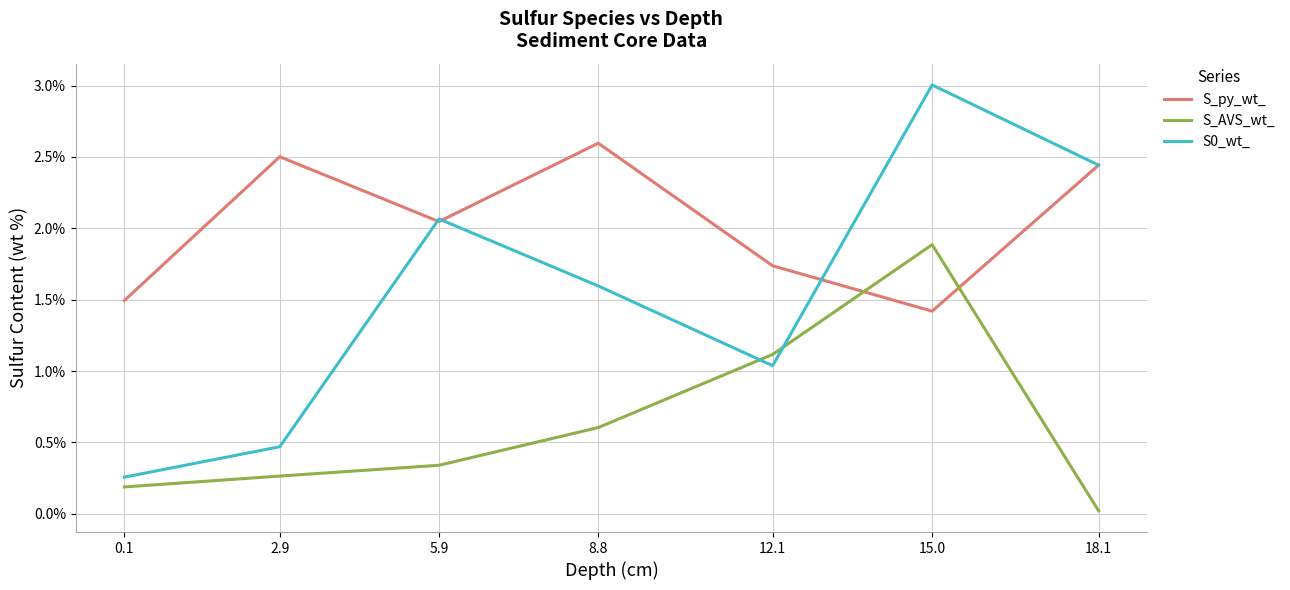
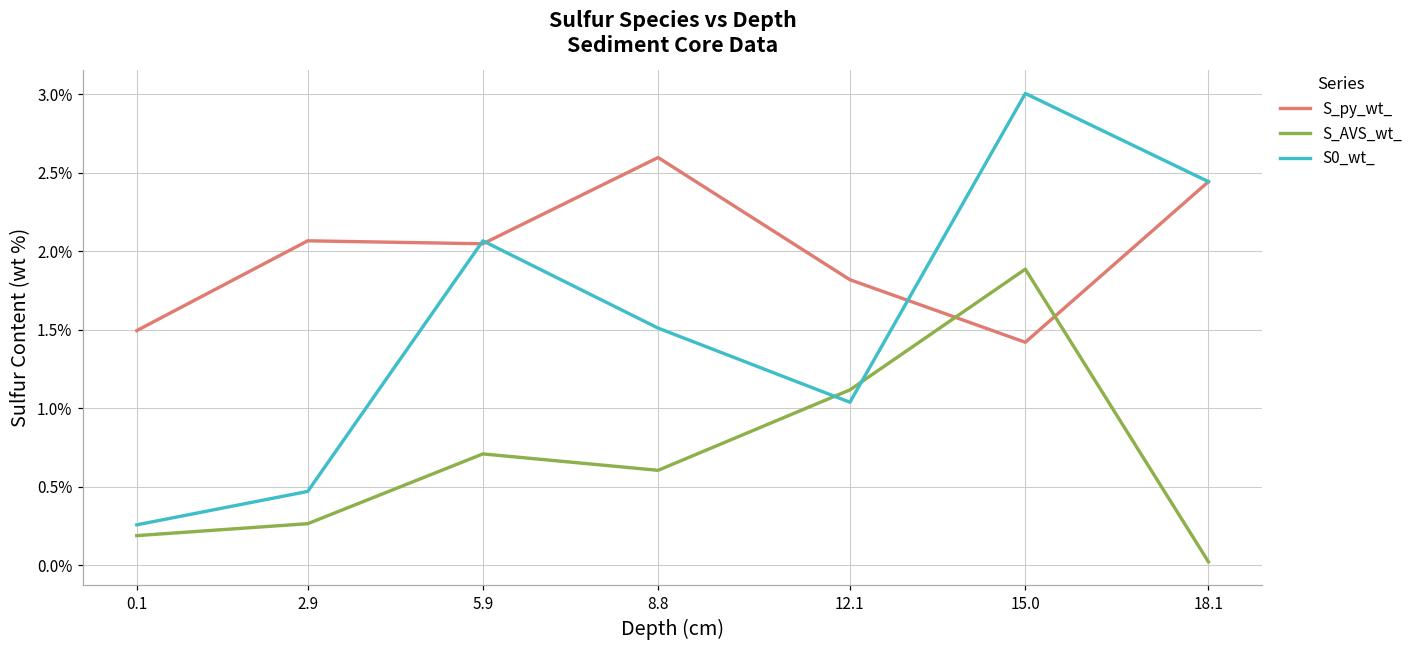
  {
    "S_py_wt_": {
      "0.1": "1.49%",
-     "2.9": "2.50%",
+     "2.9": "2.07%",
      "5.9": "2.05%",
      "8.8": "2.60%",
-     "12.1": "1.74%",
+     "12.1": "1.82%",
      "15.0": "1.42%"
    },
    "S_AVS_wt_": {
      "0.1": "0.19%",
      "2.9": "0.26%",
-     "5.9": "0.34%",
+     "5.9": "0.71%",
      "8.8": "0.60%",
      "12.1": "1.12%",
      "15.0": "1.89%",
      "18.1": "0.02%"
    },
    "S0_wt_": {
      "0.1": "0.26%",
      "2.9": "0.47%",
      "5.9": "2.07%",
-     "8.8": "1.60%",
+     "8.8": "1.51%",
      "12.1": "1.04%",
      "15.0": "3.00%"
    }
  }
